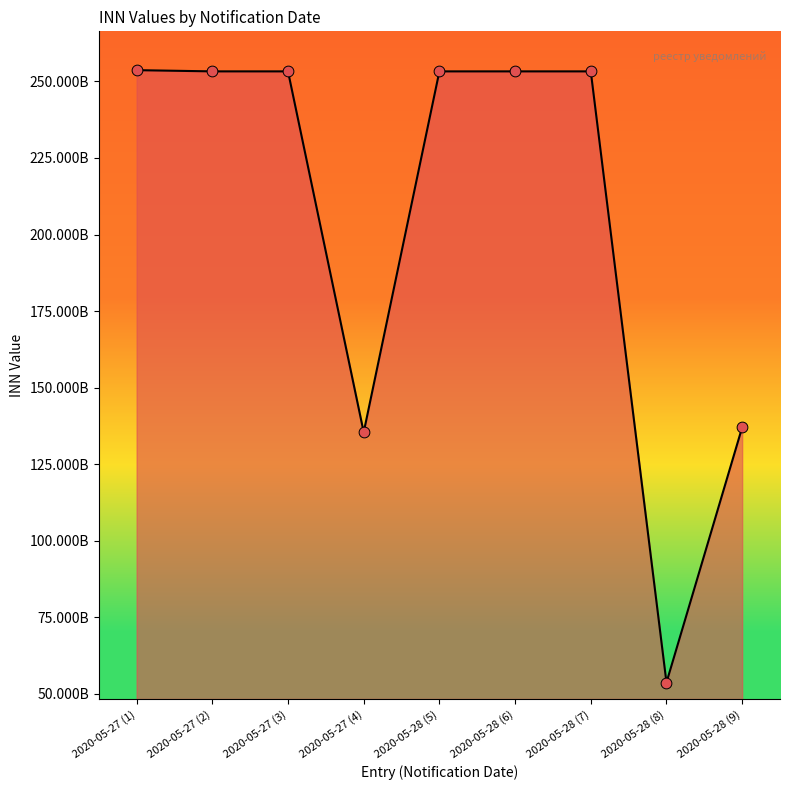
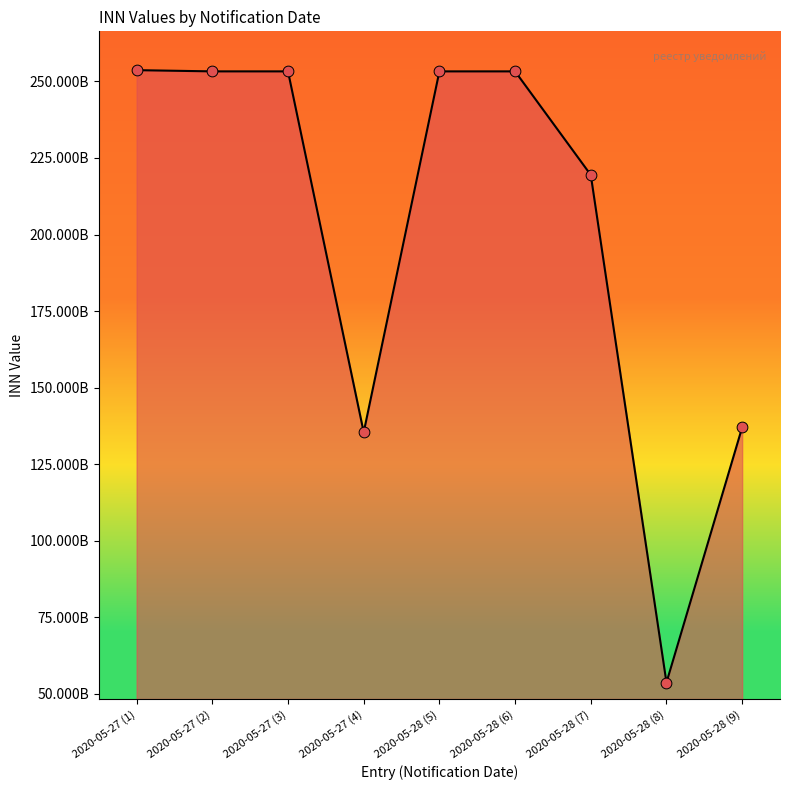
  {
    "2020-05-27 (1)": 254000000000,
    "2020-05-27 (2)": 253000000000,
    "2020-05-27 (3)": 253000000000,
    "2020-05-27 (4)": 135000000000,
    "2020-05-28 (5)": 253000000000,
    "2020-05-28 (6)": 253000000000,
-   "2020-05-28 (7)": 253000000000,
+   "2020-05-28 (7)": 219000000000,
    "2020-05-28 (8)": 54000000000,
    "2020-05-28 (9)": 137000000000
  }
